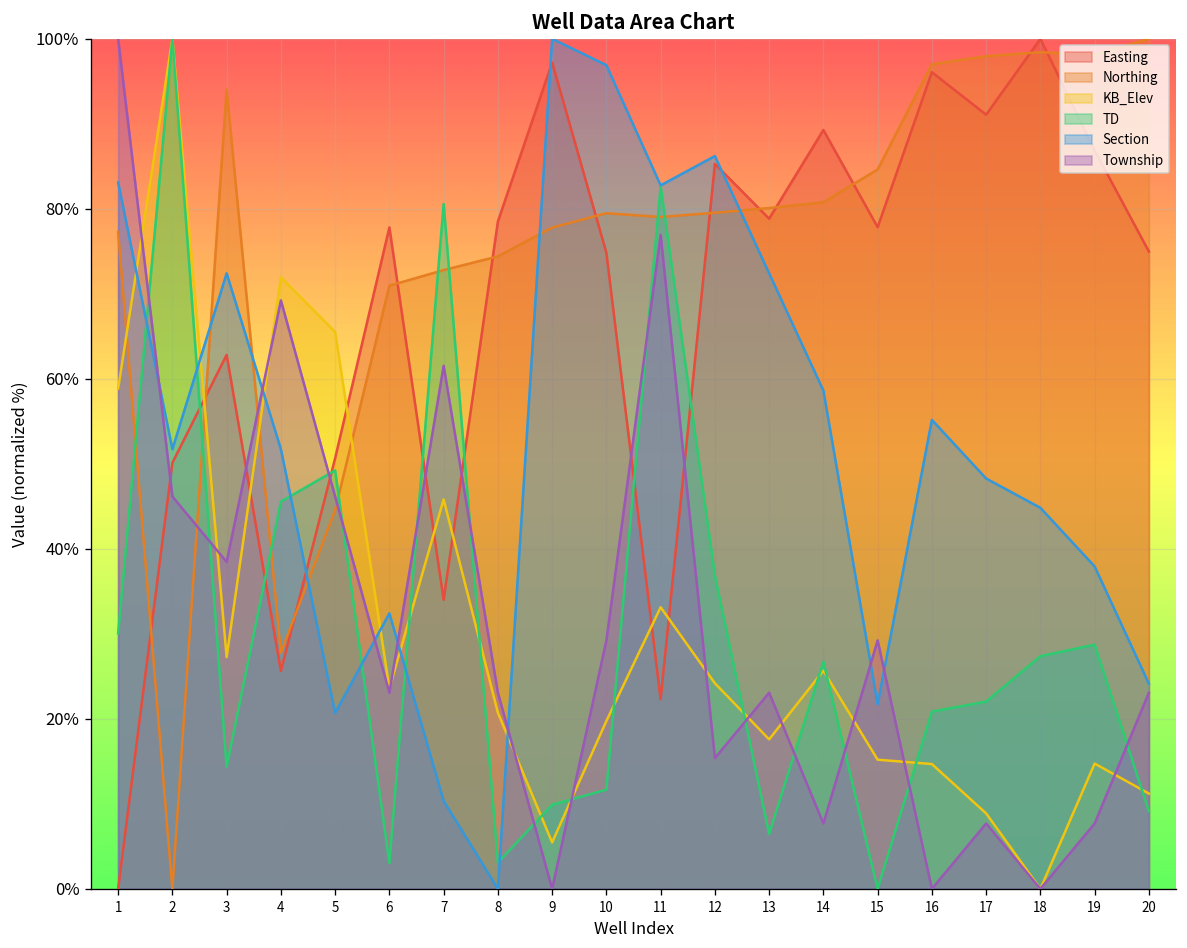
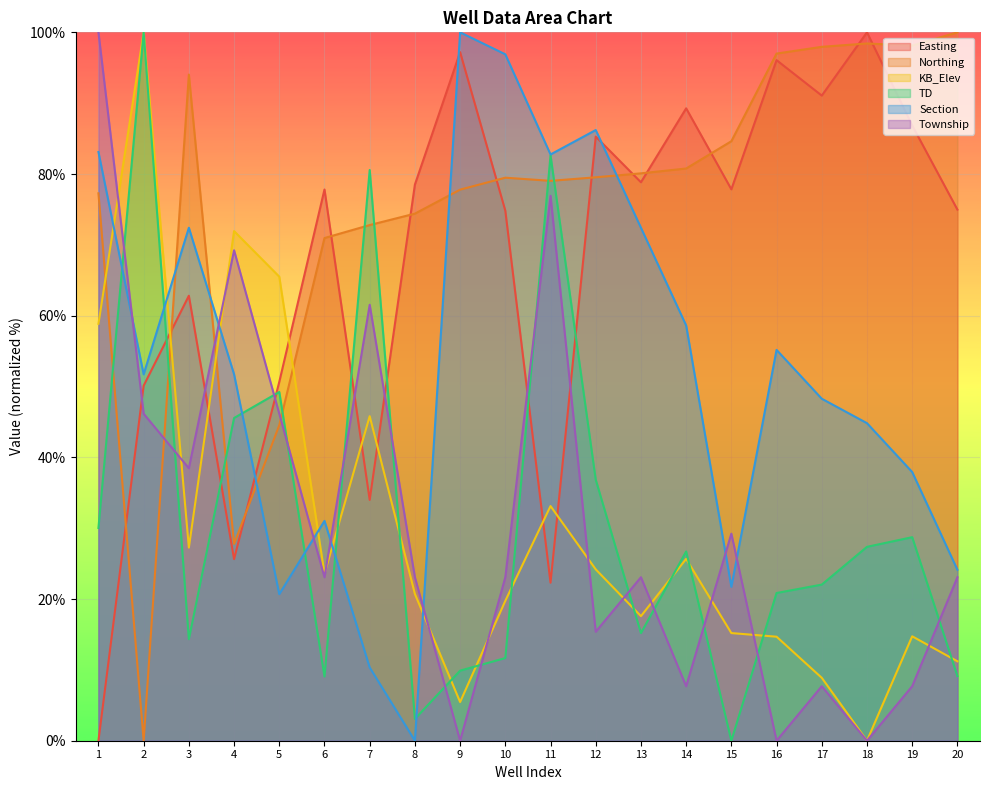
  {
    "TD": {
      "1": "30%",
      "3": "14%",
      "4": "46%",
      "5": "49%",
-     "6": "3%",
+     "6": "9%",
      "7": "81%",
      "8": "3%",
      "9": "10%",
      "10": "12%",
      "12": "37%",
-     "13": "6%",
+     "13": "15%",
      "14": "27%",
      "15": "0%",
      "16": "21%",
      "17": "22%",
      "18": "27%",
      "19": "29%",
      "20": "9%"
    },
    "Section": {
      "1": "83%",
      "2": "52%",
      "3": "72%",
      "4": "52%",
      "5": "21%",
-     "6": "32%",
+     "6": "31%",
      "7": "10%",
      "8": "0%",
      "9": "100%",
      "10": "97%",
      "12": "86%",
      "13": "72%",
      "14": "59%",
      "15": "22%",
      "16": "55%",
      "17": "48%",
      "18": "45%",
      "19": "38%",
      "20": "24%"
    },
    "Township": {
      "1": "100%",
      "2": "46%",
      "3": "38%",
      "4": "69%",
      "5": "46%",
      "6": "23%",
      "7": "62%",
      "8": "23%",
      "9": "0%",
-     "10": "29%",
+     "10": "23%",
      "11": "77%",
      "12": "15%",
      "13": "23%",
      "14": "8%",
      "15": "29%",
      "16": "0%",
      "17": "8%",
      "19": "8%",
      "20": "23%"
    }
  }
